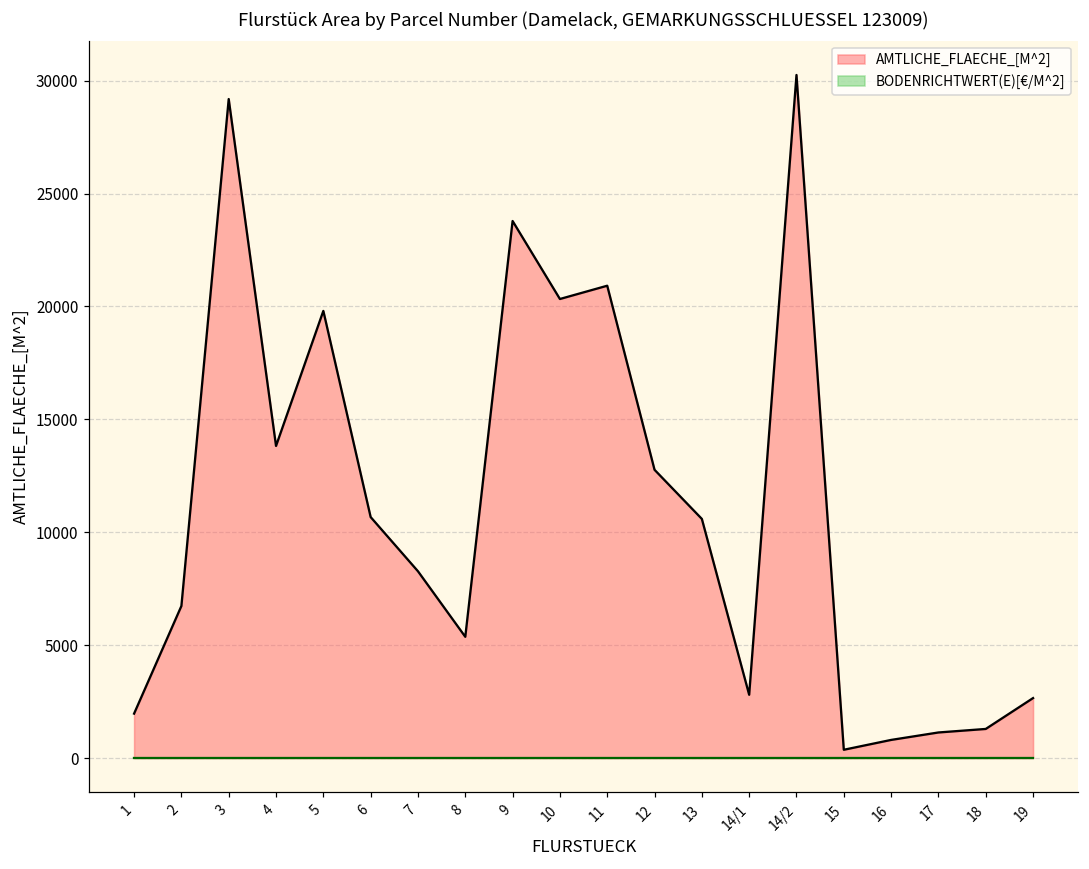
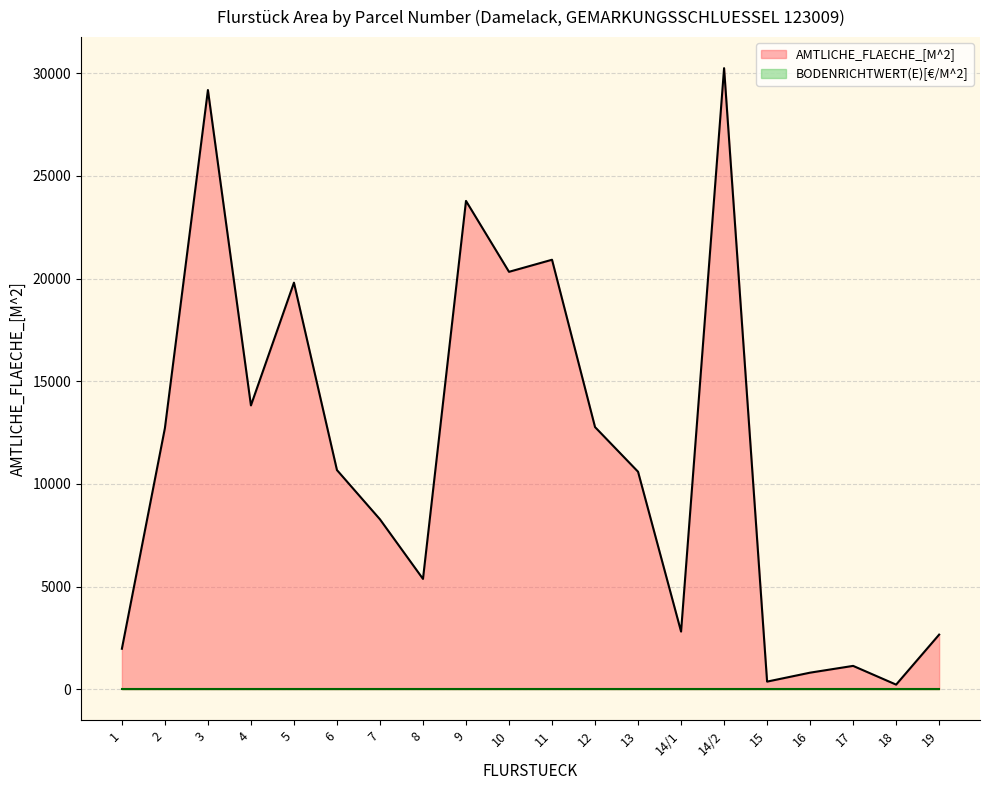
  {
    "AMTLICHE_FLAECHE_[M^2]": {
      "1": 2000,
-     "2": 6700,
+     "2": 12700,
      "3": 29200,
      "4": 13800,
      "5": 19800,
      "6": 10700,
      "7": 8300,
      "8": 5400,
      "9": 23800,
      "10": 20300,
      "11": 20900,
      "12": 12800,
      "13": 10600,
      "14/1": 2800,
      "14/2": 30300,
      "15": 400,
      "16": 800,
      "17": 1100,
-     "18": 1300,
+     "18": 200,
      "19": 2700
    },
    "BODENRICHTWERT(E)[€/M^2]": {
      "1": 0,
      "2": 0,
      "3": 0,
      "4": 0,
      "5": 0,
      "6": 0,
      "7": 0,
      "8": 0,
      "9": 0,
      "10": 0,
      "11": 0,
      "12": 0,
      "13": 0,
      "14/1": 0,
      "14/2": 0,
      "15": 0,
      "16": 0,
      "17": 0,
      "18": 0,
      "19": 0
    }
  }
